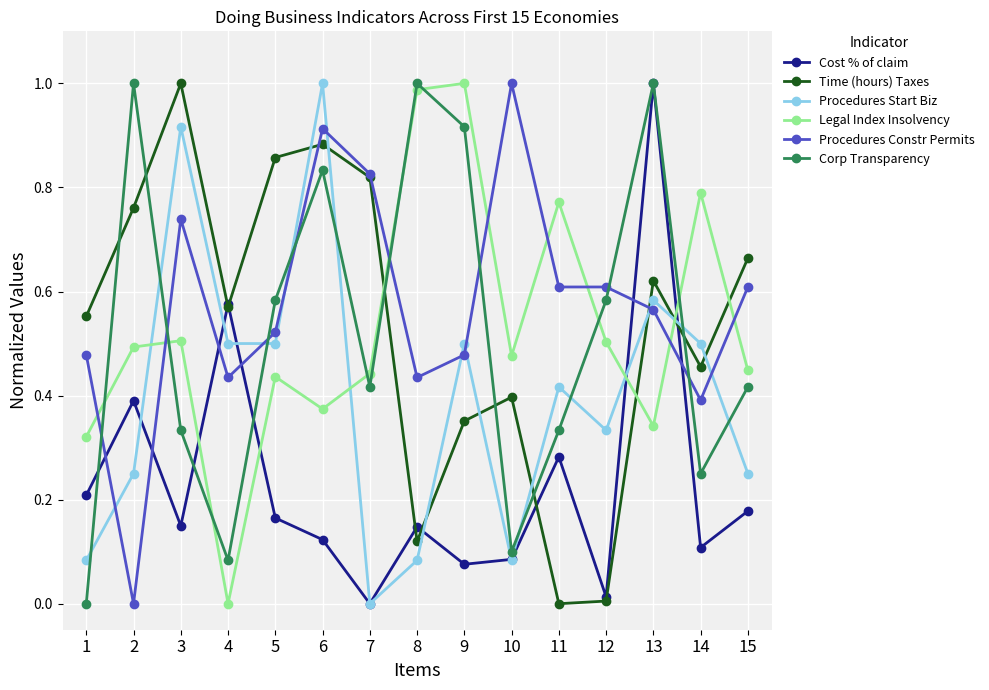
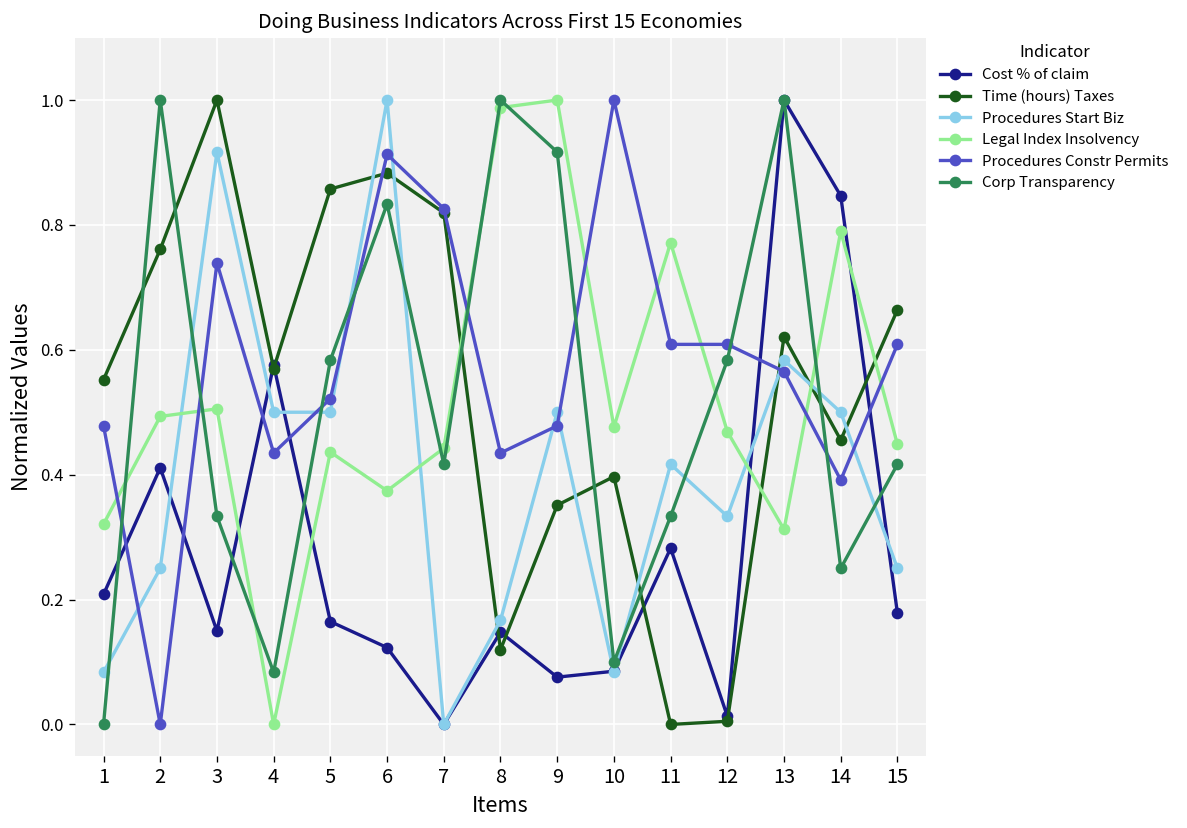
  {
    "Cost % of claim": {
      "1": 0.21,
-     "2": 0.39,
+     "2": 0.41,
      "3": 0.15,
      "4": 0.58,
      "5": 0.16,
      "6": 0.12,
      "8": 0.15,
      "9": 0.08,
      "11": 0.28,
      "12": 0.01,
-     "14": 0.11,
+     "14": 0.85,
      "15": 0.18
    },
    "Time (hours) Taxes": {
      "1": 0.55,
      "2": 0.76,
      "3": 1.00,
      "4": 0.57,
      "5": 0.86,
      "6": 0.88,
      "7": 0.82,
      "8": 0.12,
      "9": 0.35,
      "10": 0.40,
      "11": 0.00,
      "12": 0.01,
      "13": 0.62,
      "14": 0.46,
      "15": 0.66
    },
    "Procedures Start Biz": {
      "1": 0.08,
      "2": 0.25,
      "3": 0.92,
      "4": 0.50,
      "5": 0.50,
      "6": 1.00,
-     "8": 0.08,
+     "8": 0.17,
      "9": 0.50,
      "11": 0.42,
      "12": 0.33,
      "13": 0.58,
      "14": 0.50,
      "15": 0.25
    },
    "Legal Index Insolvency": {
      "1": 0.32,
      "2": 0.49,
      "3": 0.51,
      "4": 0.00,
      "5": 0.44,
      "6": 0.37,
      "7": 0.44,
      "8": 0.99,
      "9": 1.00,
      "10": 0.48,
      "11": 0.77,
-     "12": 0.50,
-     "13": 0.34,
+     "12": 0.47,
+     "13": 0.31,
      "14": 0.79,
      "15": 0.45
    },
    "Procedures Constr Permits": {
      "1": 0.48,
      "2": 0.00,
      "3": 0.74,
      "4": 0.43,
      "5": 0.52,
      "6": 0.91,
      "7": 0.83,
      "8": 0.43,
      "9": 0.48,
      "10": 1.00,
      "11": 0.61,
      "12": 0.61,
      "13": 0.57,
      "14": 0.39,
      "15": 0.61
    },
    "Corp Transparency": {
      "1": 0.00,
      "2": 1.00,
      "3": 0.33,
      "4": 0.08,
      "5": 0.58,
      "6": 0.83,
      "7": 0.42,
      "8": 1.00,
      "9": 0.92,
      "10": 0.10,
      "11": 0.33,
      "12": 0.58,
      "14": 0.25,
      "15": 0.42
    }
  }
